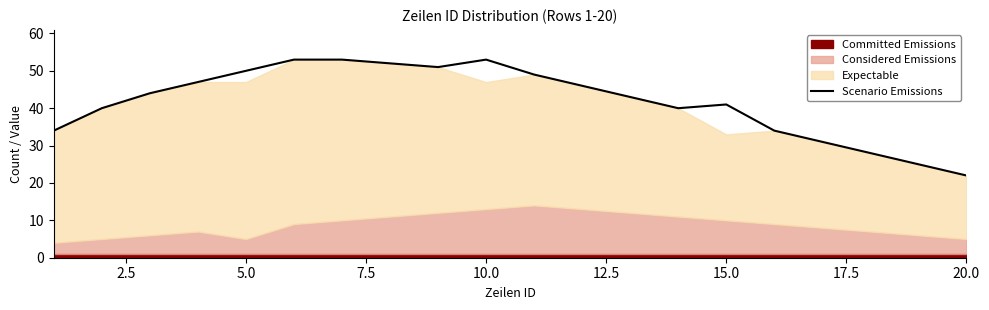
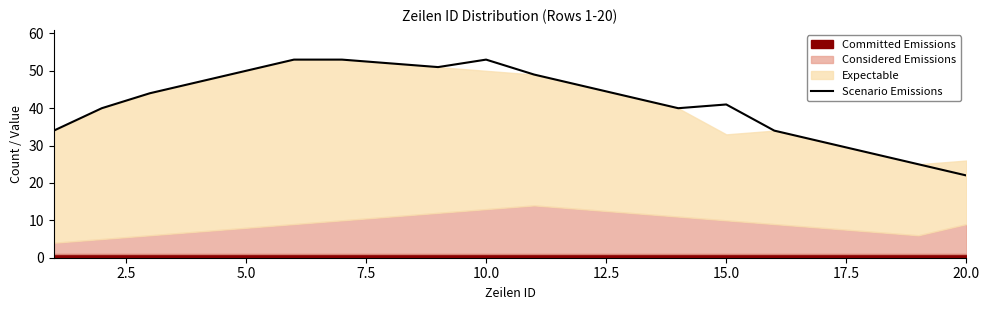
  {
    "Committed Emissions": {
      "5.0": 1,
      "10.0": 1,
      "15.0": 1,
      "20.0": 1
    },
    "Scenario Emissions": {
      "10.0": 53,
      "15.0": 41
    },
    "Considered Emissions": {
-     "5.0": 4,
-     "20.0": 4
+     "5.0": 7,
+     "20.0": 8
    },
    "Expectable": {
-     "10.0": 34,
+     "10.0": 37,
      "15.0": 23
    }
  }
